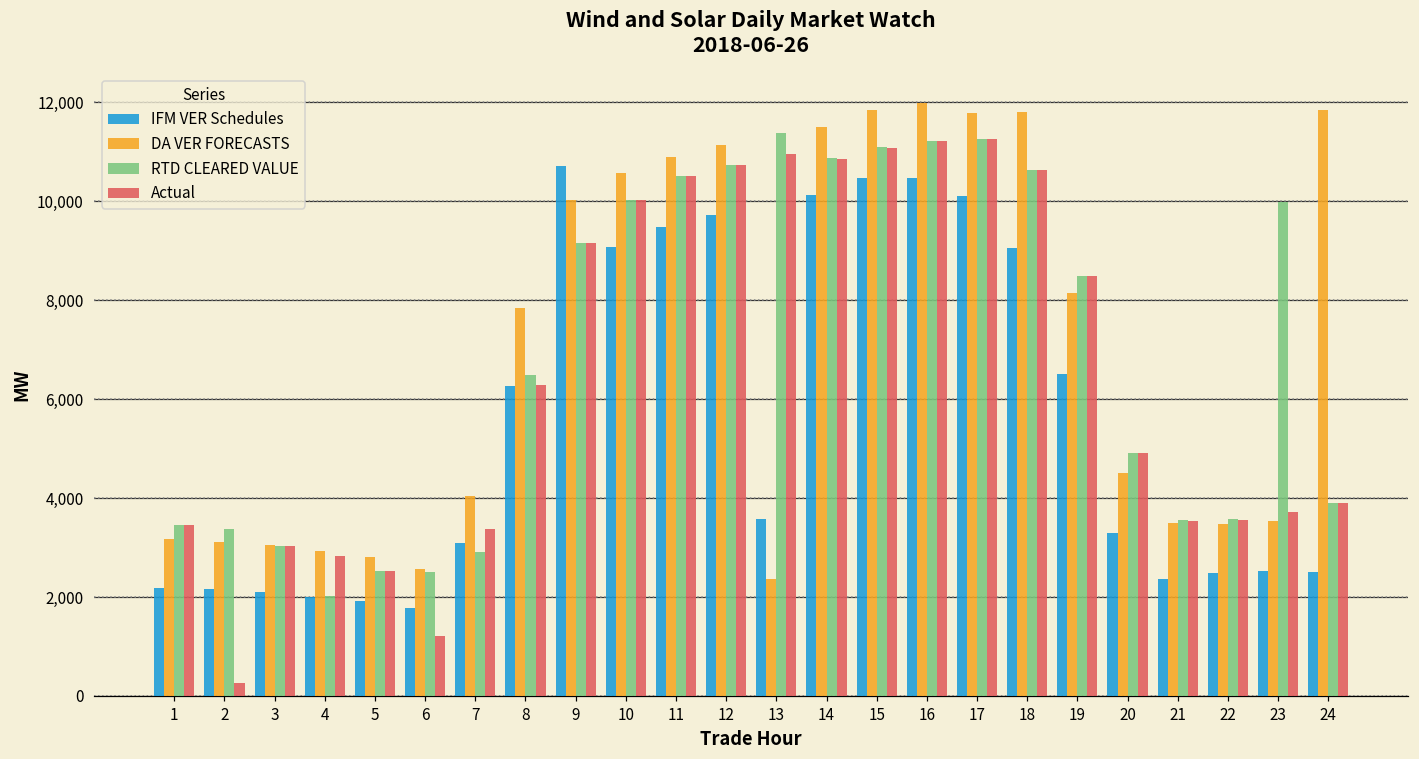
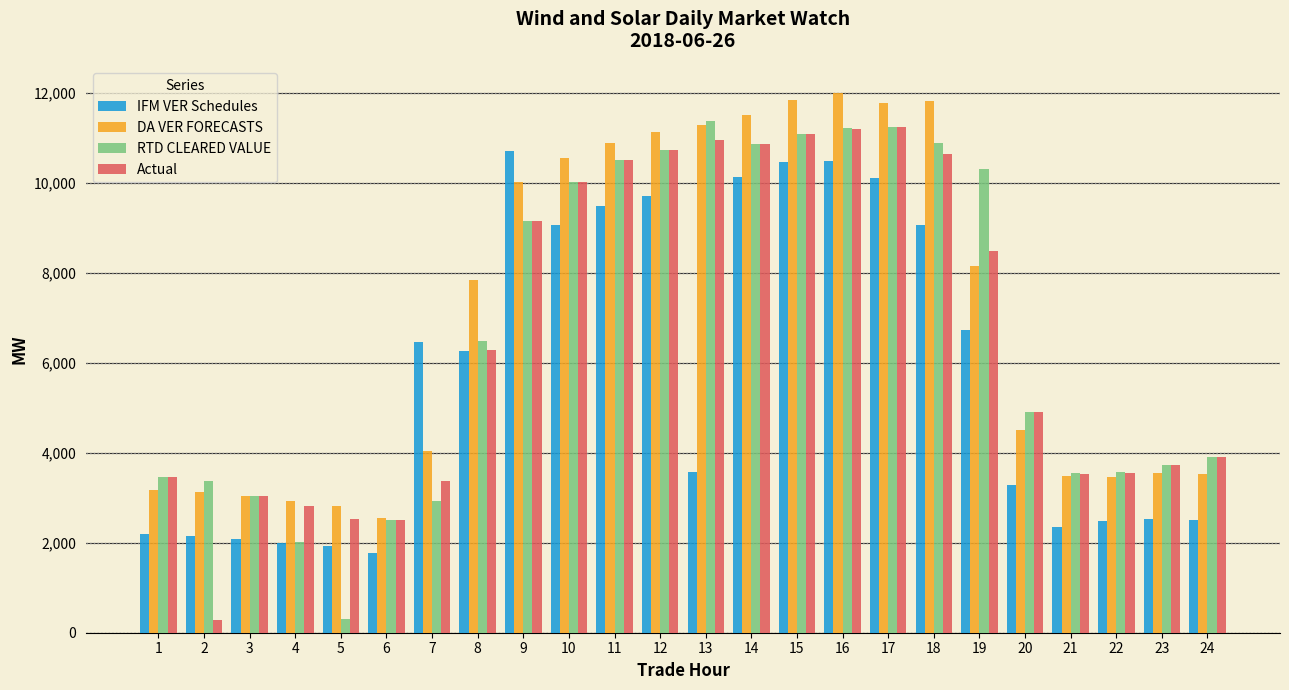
  {
    "IFM VER Schedules": {
      "1": "2,200",
      "2": "2,200",
      "3": "2,100",
      "4": "2,000",
      "5": "1,900",
      "6": "1,800",
-     "7": "3,100",
+     "7": "6,500",
      "8": "6,300",
      "9": "10,700",
      "10": "9,100",
      "11": "9,500",
      "12": "9,700",
      "13": "3,600",
      "14": "10,100",
      "15": "10,500",
      "16": "10,500",
      "17": "10,100",
      "18": "9,100",
-     "19": "6,500",
+     "19": "6,700",
      "20": "3,300",
      "21": "2,400",
      "22": "2,500",
      "23": "2,500",
      "24": "2,500"
    },
    "DA VER FORECASTS": {
      "1": "3,200",
      "2": "3,100",
      "3": "3,000",
      "4": "2,900",
      "5": "2,800",
      "6": "2,600",
      "7": "4,000",
      "8": "7,900",
      "9": "10,000",
      "10": "10,600",
      "11": "10,900",
      "12": "11,100",
-     "13": "2,400",
+     "13": "11,300",
      "14": "11,500",
      "15": "11,800",
      "16": "12,000",
      "17": "11,800",
      "18": "11,800",
      "19": "8,100",
      "20": "4,500",
      "21": "3,500",
      "22": "3,500",
      "23": "3,500",
-     "24": "11,800"
+     "24": "3,500"
    },
    "RTD CLEARED VALUE": {
      "1": "3,500",
      "2": "3,400",
      "3": "3,000",
      "4": "2,000",
-     "5": "2,500",
+     "5": "300",
      "6": "2,500",
      "7": "2,900",
      "8": "6,500",
      "9": "9,200",
      "10": "10,000",
      "11": "10,500",
      "12": "10,700",
      "13": "11,400",
      "14": "10,900",
      "15": "11,100",
      "16": "11,200",
      "17": "11,300",
-     "18": "10,600",
-     "19": "8,500",
+     "18": "10,900",
+     "19": "10,300",
      "20": "4,900",
      "21": "3,600",
      "22": "3,600",
-     "23": "10,000",
+     "23": "3,700",
      "24": "3,900"
    },
    "Actual": {
      "1": "3,500",
      "2": "300",
      "3": "3,000",
      "4": "2,800",
      "5": "2,500",
-     "6": "1,200",
+     "6": "2,500",
      "7": "3,400",
      "8": "6,300",
      "9": "9,200",
      "10": "10,000",
      "11": "10,500",
      "12": "10,700",
      "13": "11,000",
      "14": "10,900",
      "15": "11,100",
      "16": "11,200",
      "17": "11,300",
      "18": "10,600",
      "19": "8,500",
      "20": "4,900",
      "21": "3,500",
      "22": "3,600",
      "23": "3,700",
      "24": "3,900"
    }
  }
